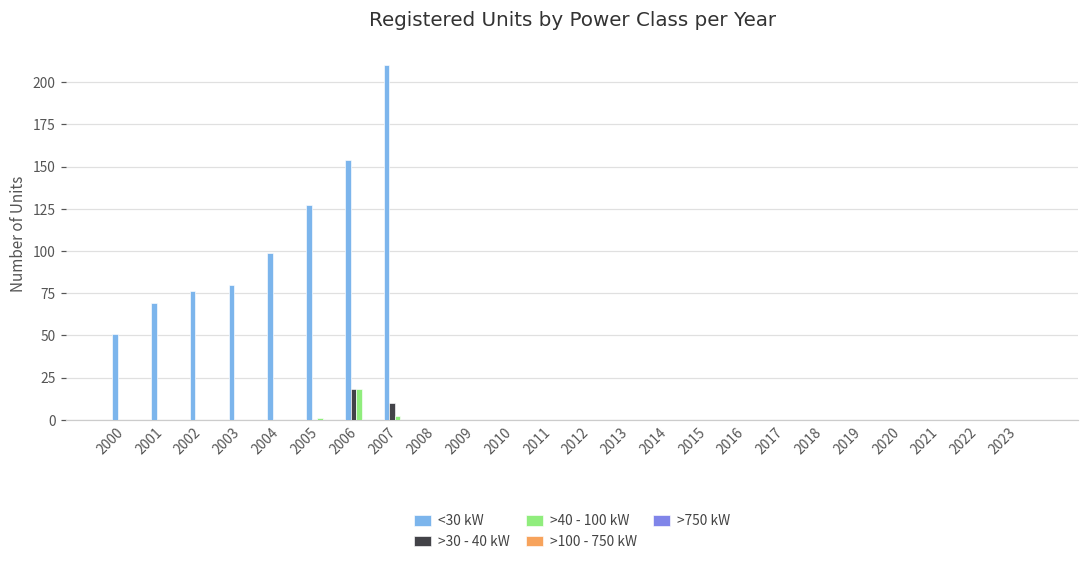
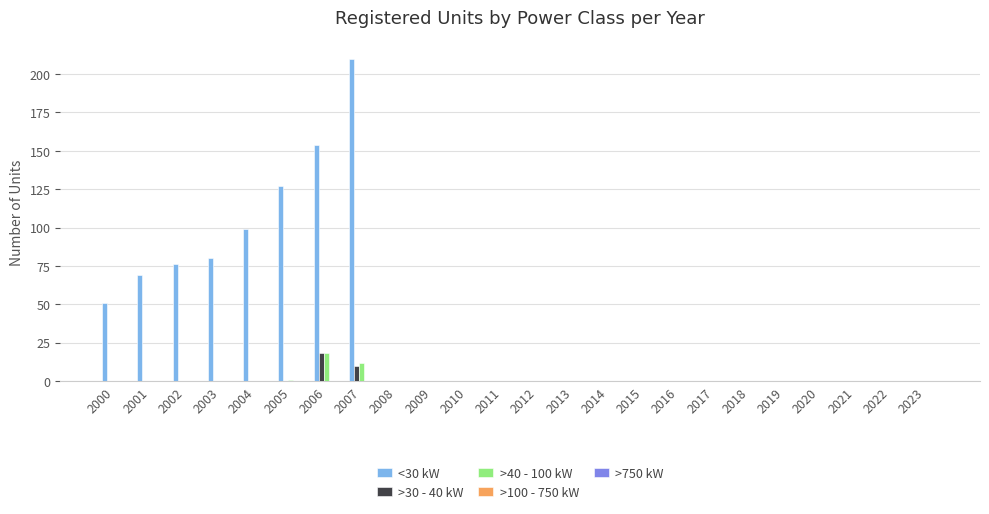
  {
    ">30 - 40 kW": {
      "2000": 0,
      "2001": 0,
      "2002": 0,
      "2003": 0,
      "2004": 0,
      "2005": 0,
      "2006": 18,
      "2007": 10,
      "2008": 0,
      "2009": 0,
      "2010": 0,
      "2011": 0,
      "2012": 0,
      "2013": 0,
      "2014": 0,
      "2015": 0,
      "2016": 0,
      "2017": 0,
      "2018": 0,
      "2019": 0,
      "2020": 0,
      "2021": 0,
      "2022": 0,
      "2023": 0
    },
    ">40 - 100 kW": {
      "2000": 0,
      "2001": 0,
      "2002": 0,
      "2003": 0,
      "2004": 0,
      "2006": 18,
-     "2007": 2,
+     "2007": 12,
      "2008": 0,
      "2009": 0,
      "2010": 0,
      "2011": 0,
      "2012": 0,
      "2013": 0,
      "2014": 0,
      "2015": 0,
      "2016": 0,
      "2017": 0,
      "2018": 0,
      "2019": 0,
      "2020": 0,
      "2021": 0,
      "2022": 0,
      "2023": 0
    },
    ">100 - 750 kW": {
      "2000": 0,
      "2001": 0,
      "2002": 0,
      "2003": 0,
      "2004": 0,
      "2005": 0,
      "2006": 0,
      "2007": 0,
      "2008": 0,
      "2009": 0,
      "2010": 0,
      "2011": 0,
      "2012": 0,
      "2013": 0,
      "2014": 0,
      "2015": 0,
      "2016": 0,
      "2017": 0,
      "2018": 0,
      "2019": 0,
      "2020": 0,
      "2021": 0,
      "2022": 0,
      "2023": 0
    }
  }
